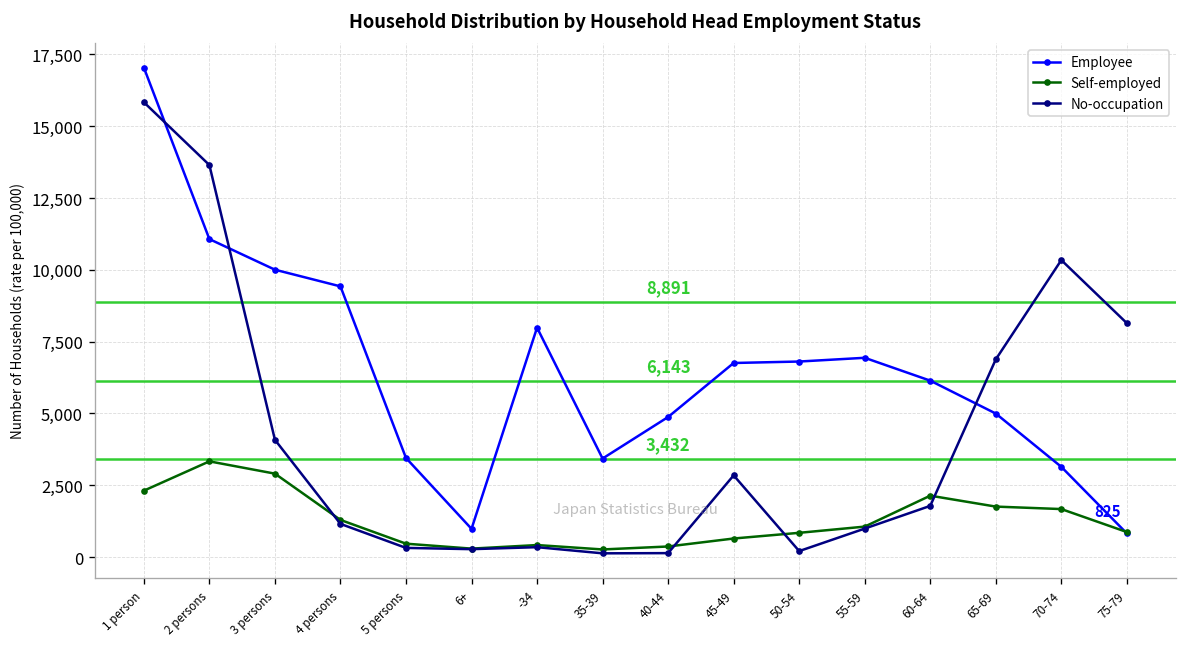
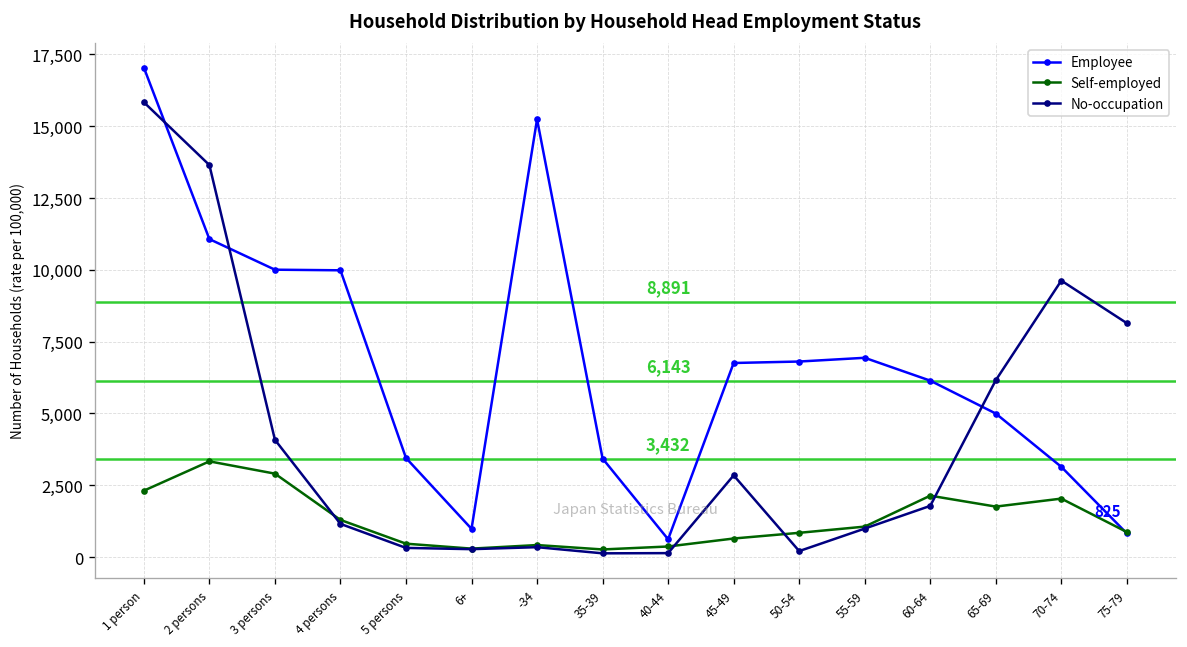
  {
    "Employee": {
      "1 person": "17,000",
      "2 persons": "11,100",
      "3 persons": "10,000",
-     "4 persons": "9,400",
+     "4 persons": "10,000",
      "5 persons": "3,500",
      "6+": "1,000",
-     "-34": "8,000",
+     "-34": "15,200",
      "35-39": "3,400",
-     "40-44": "4,900",
+     "40-44": "600",
      "45-49": "6,800",
      "50-54": "6,800",
      "55-59": "6,900",
      "60-64": "6,100",
      "65-69": "5,000",
      "70-74": "3,100"
    },
    "Self-employed": {
      "1 person": "2,300",
      "2 persons": "3,300",
      "3 persons": "2,900",
      "4 persons": "1,300",
      "5 persons": "500",
      "35-39": "300",
      "40-44": "400",
      "45-49": "600",
      "50-54": "800",
      "60-64": "2,100",
      "65-69": "1,800",
-     "70-74": "1,700"
+     "70-74": "2,000"
    },
    "No-occupation": {
      "1 person": "15,800",
      "2 persons": "13,600",
      "3 persons": "4,100",
      "4 persons": "1,200",
      "5 persons": "300",
      "35-39": "100",
      "40-44": "100",
      "45-49": "2,800",
      "50-54": "200",
      "60-64": "1,800",
-     "65-69": "6,900",
-     "70-74": "10,300",
+     "65-69": "6,200",
+     "70-74": "9,600",
      "75-79": "8,100"
    }
  }
